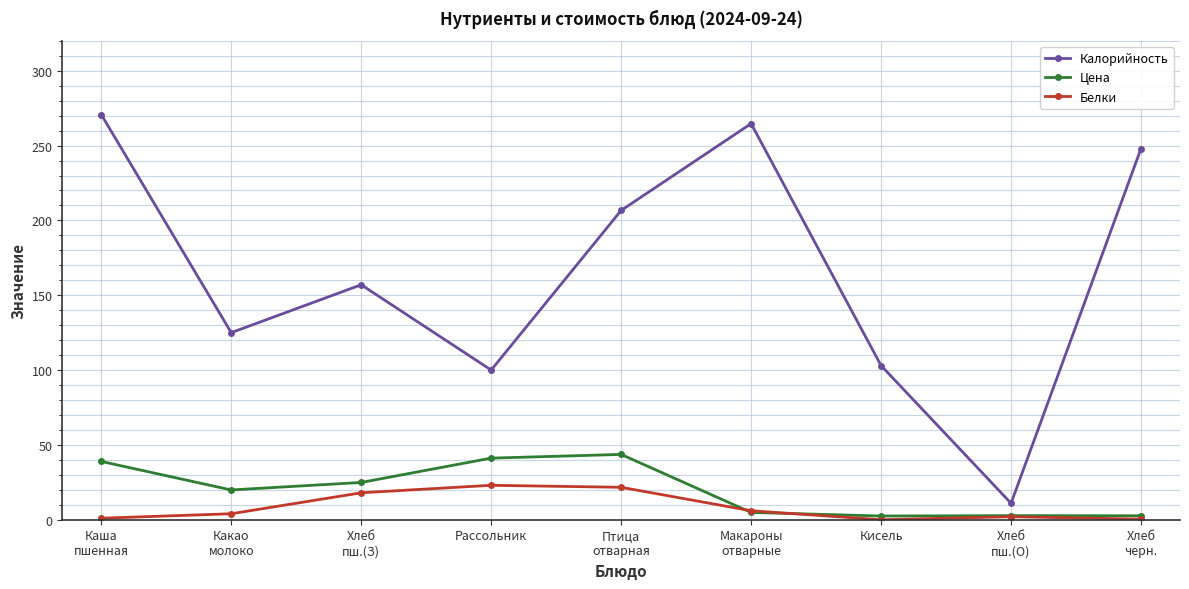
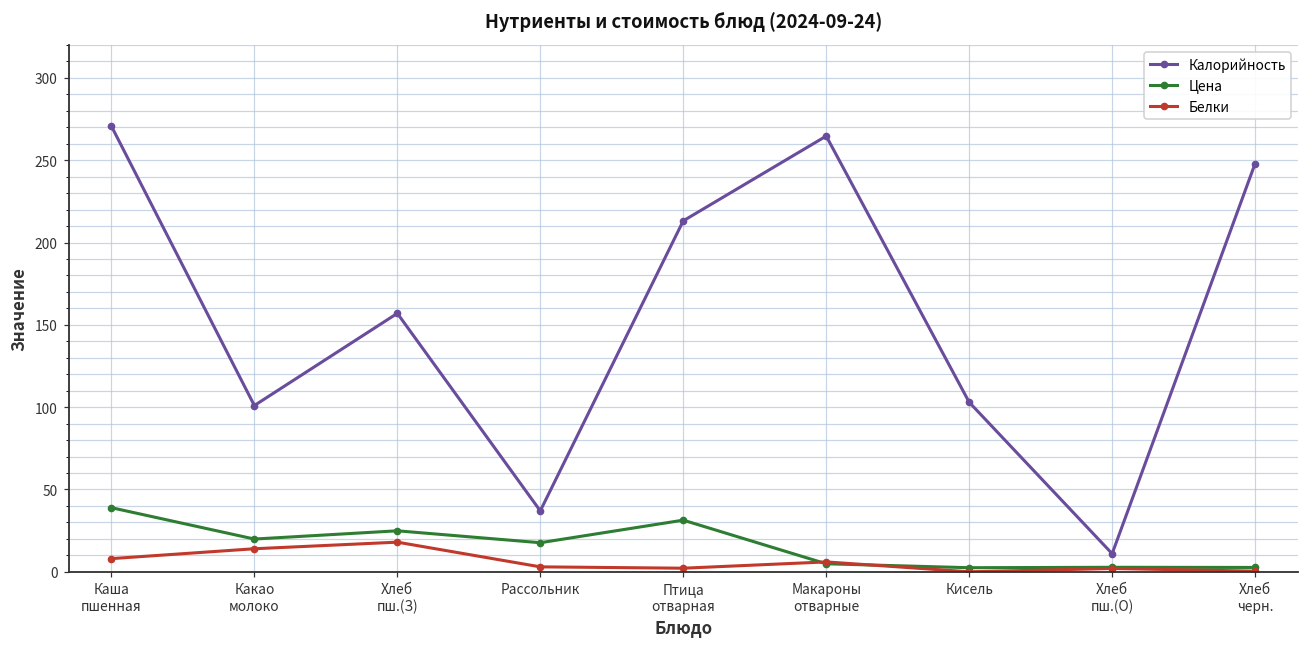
  {
    "Калорийность": {
      "Каша пшенная": 271,
-     "Какао молоко": 125,
+     "Какао молоко": 101,
      "Хлеб пш.(З)": 157,
-     "Рассольник": 100,
-     "Птица отварная": 207,
+     "Рассольник": 37,
+     "Птица отварная": 213,
      "Макароны отварные": 265,
      "Кисель": 103,
      "Хлеб пш.(О)": 11,
      "Хлеб черн.": 248
    },
    "Цена": {
      "Каша пшенная": 39,
      "Какао молоко": 20,
      "Хлеб пш.(З)": 25,
-     "Рассольник": 41,
-     "Птица отварная": 44,
+     "Рассольник": 18,
+     "Птица отварная": 31,
      "Кисель": 2,
      "Хлеб черн.": 3
    },
    "Белки": {
-     "Каша пшенная": 1,
-     "Какао молоко": 4,
+     "Каша пшенная": 8,
+     "Какао молоко": 14,
      "Хлеб пш.(З)": 18,
-     "Рассольник": 23,
-     "Птица отварная": 22,
+     "Рассольник": 3,
+     "Птица отварная": 2,
      "Кисель": 0,
      "Хлеб черн.": 0
    }
  }
